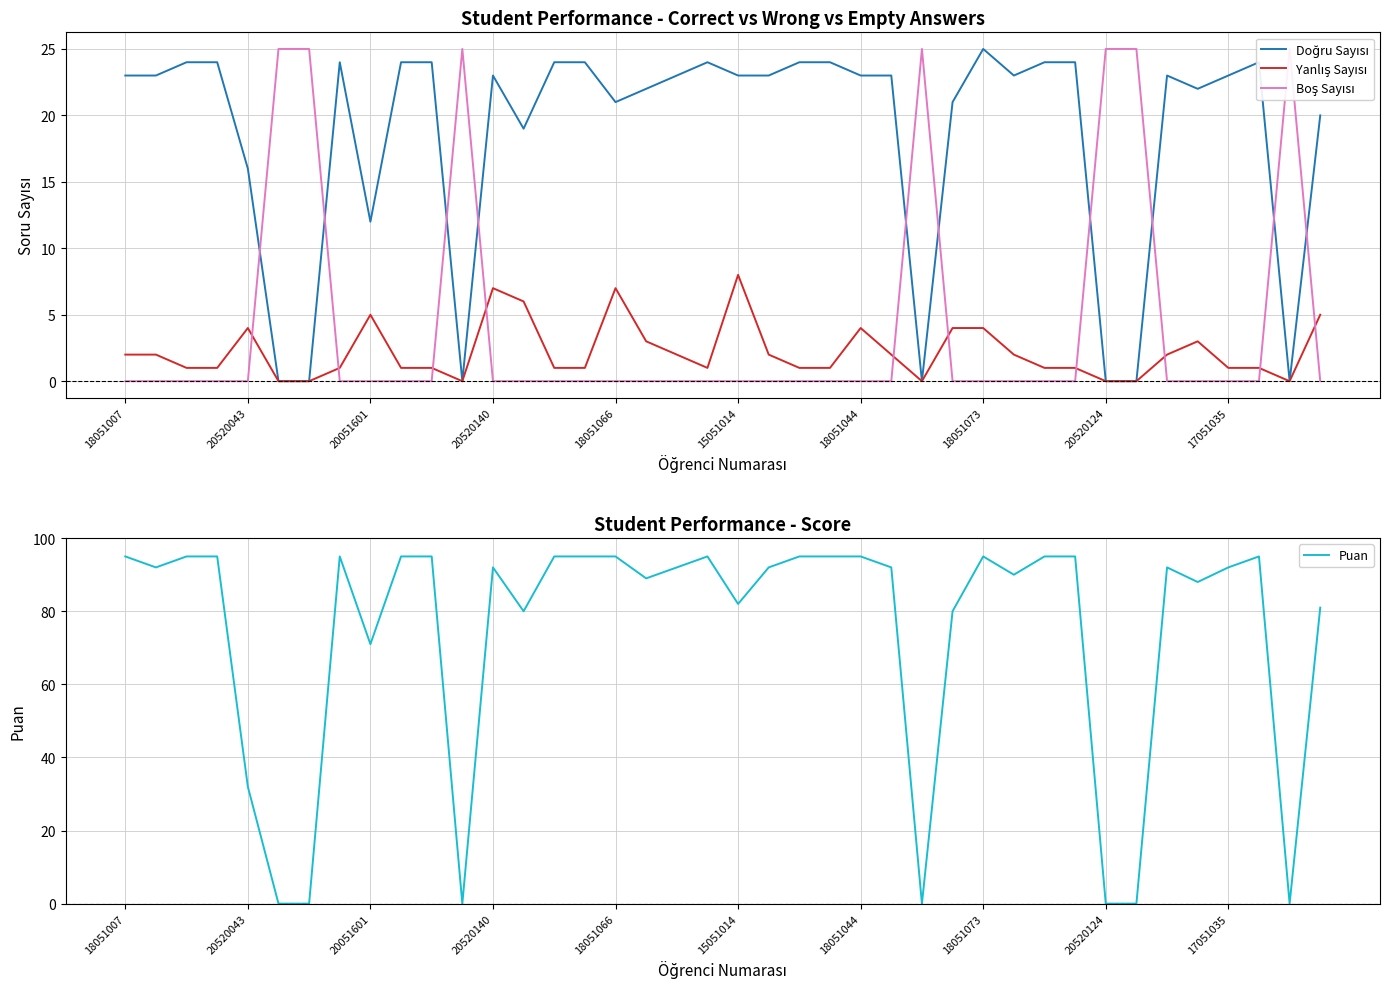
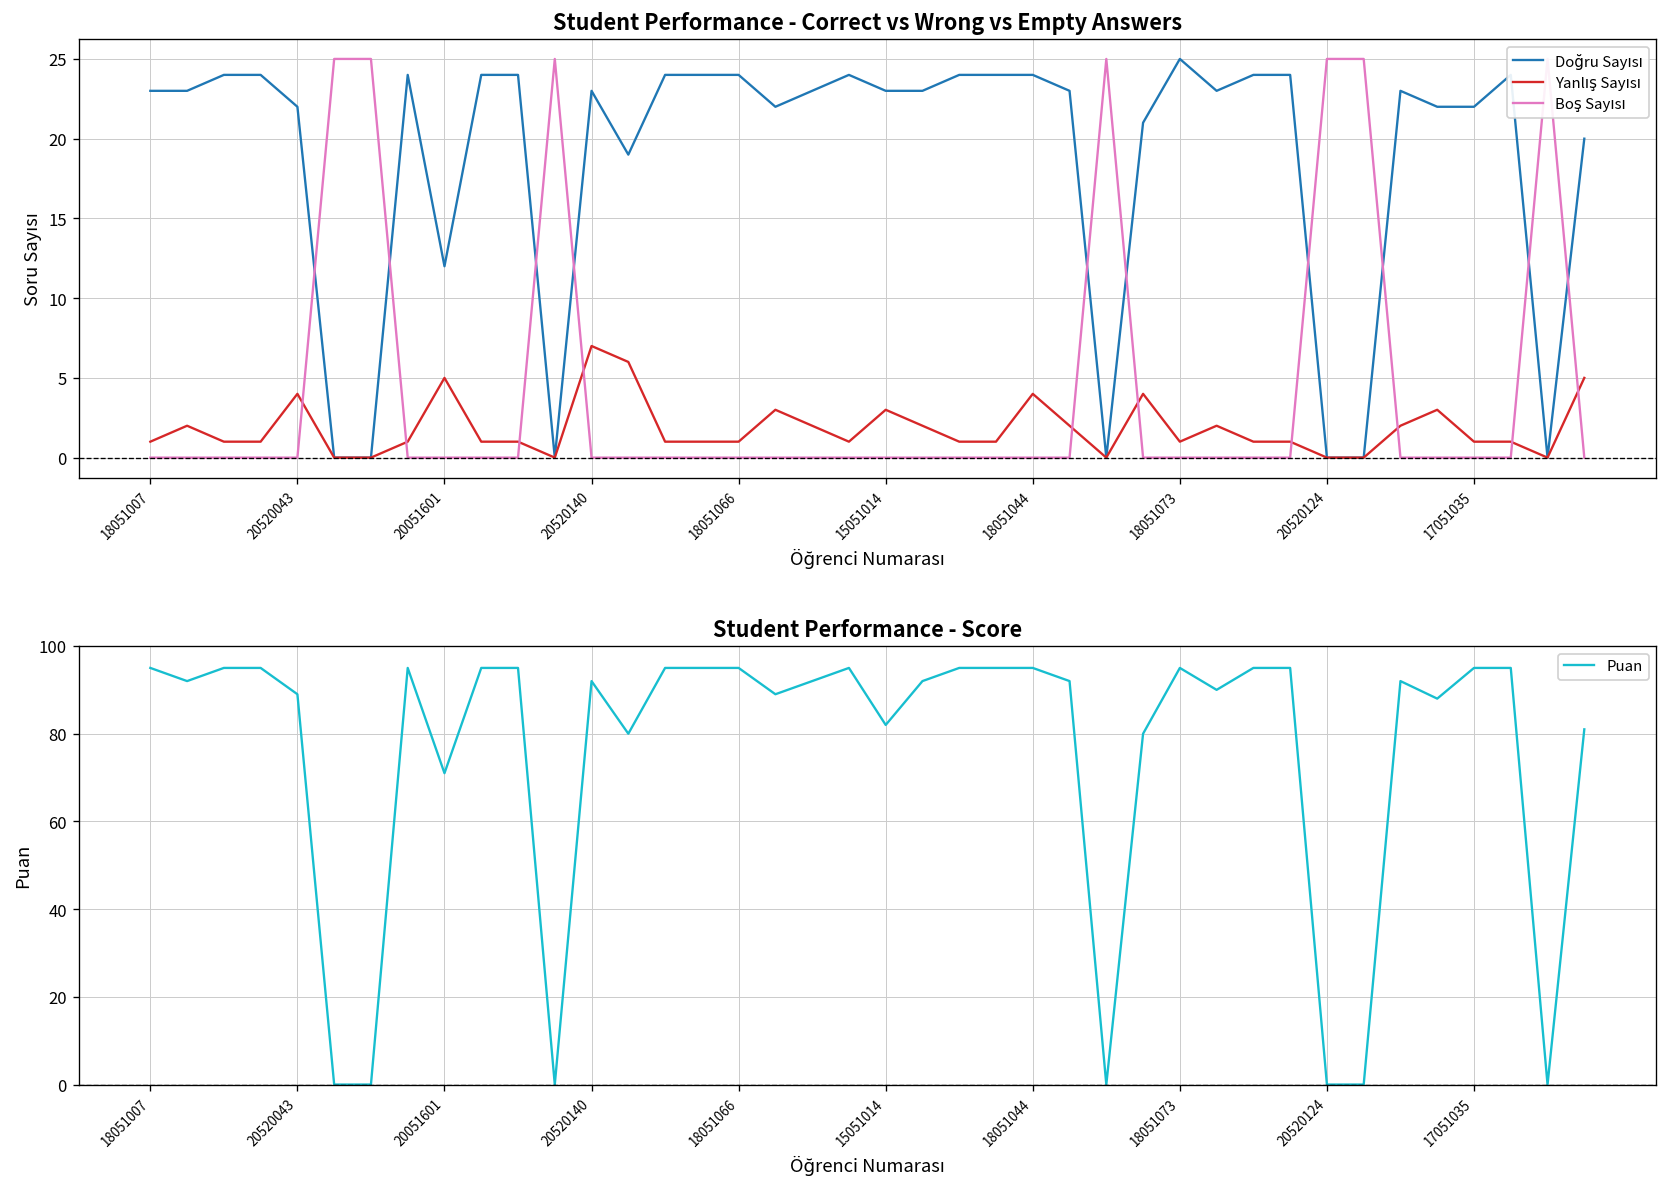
  {
    "Student Performance - Correct vs Wrong vs Empty Answers": {
      "Doğru Sayısı": {
        "18051007": 23,
-       "20520043": 16,
+       "20520043": 22,
        "20051601": 12,
        "20520140": 23,
-       "18051066": 21,
+       "18051066": 24,
        "15051014": 23,
-       "18051044": 23,
+       "18051044": 24,
        "18051073": 25,
-       "17051035": 23
+       "17051035": 22
      },
      "Yanlış Sayısı": {
-       "18051007": 2,
+       "18051007": 1,
        "20520043": 4,
        "20051601": 5,
        "20520140": 7,
-       "18051066": 7,
-       "15051014": 8,
+       "18051066": 1,
+       "15051014": 3,
        "18051044": 4,
-       "18051073": 4,
+       "18051073": 1,
        "17051035": 1
      },
      "Boş Sayısı": {
        "18051007": 0,
        "20520043": 0,
        "20051601": 0,
        "20520140": 0,
        "18051066": 0,
        "15051014": 0,
        "18051044": 0,
        "18051073": 0,
        "20520124": 25,
        "17051035": 0
      }
    },
    "Student Performance - Score": {
      "18051007": 95,
-     "20520043": 32,
+     "20520043": 89,
      "20051601": 71,
      "20520140": 92,
      "18051066": 95,
      "15051014": 82,
      "18051044": 95,
      "18051073": 95,
      "20520124": 0,
-     "17051035": 92
+     "17051035": 95
    }
  }
